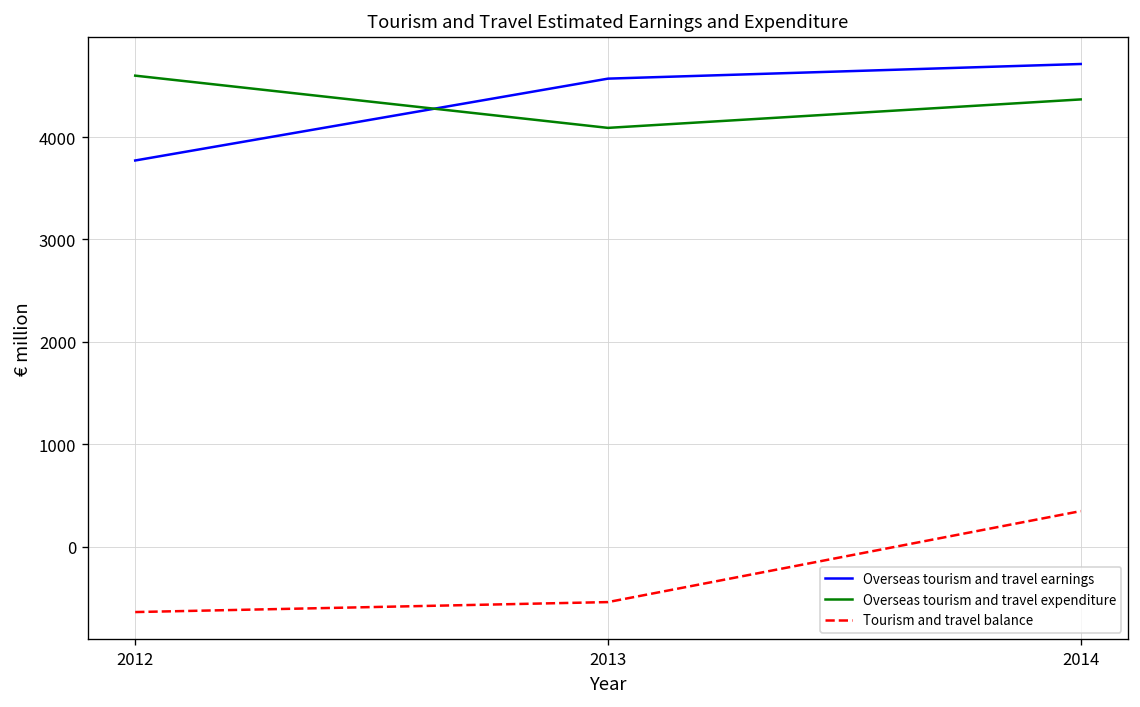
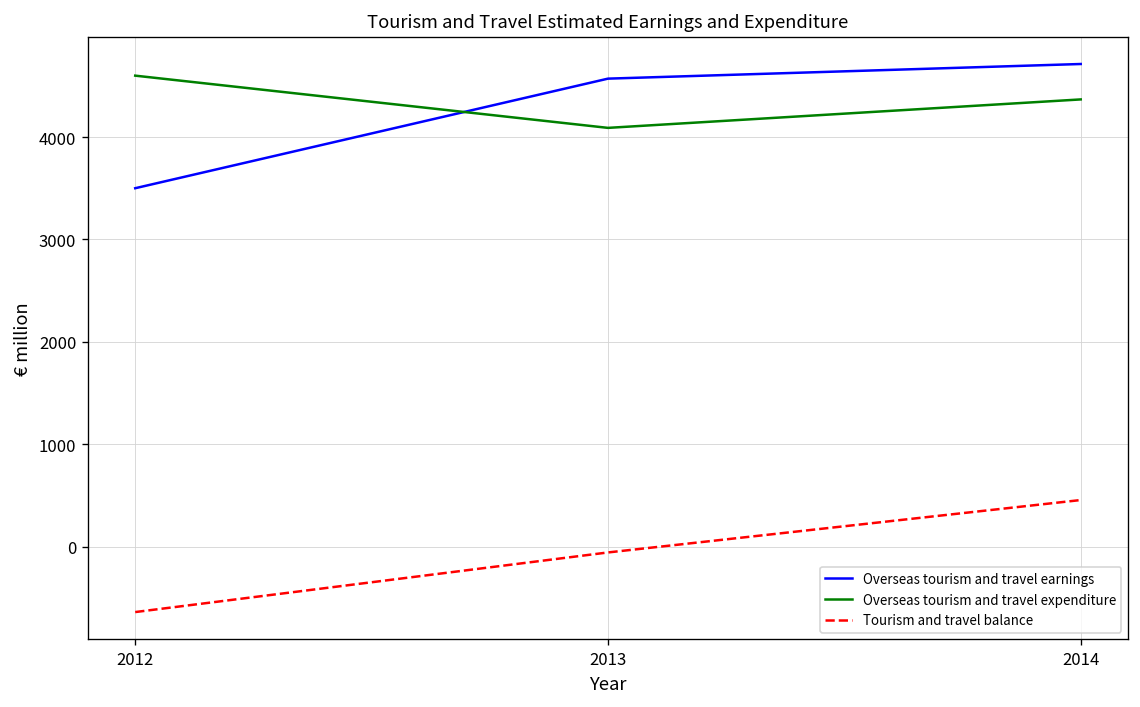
  {
    "Overseas tourism and travel earnings": {
-     "2012": 3800,
+     "2012": 3500,
      "2013": 4600,
      "2014": 4700
    },
    "Overseas tourism and travel expenditure": {
      "2012": 4600,
      "2013": 4100,
      "2014": 4400
    },
    "Tourism and travel balance": {
      "2012": -600,
-     "2013": -500,
-     "2014": 300
+     "2013": -100,
+     "2014": 500
    }
  }
